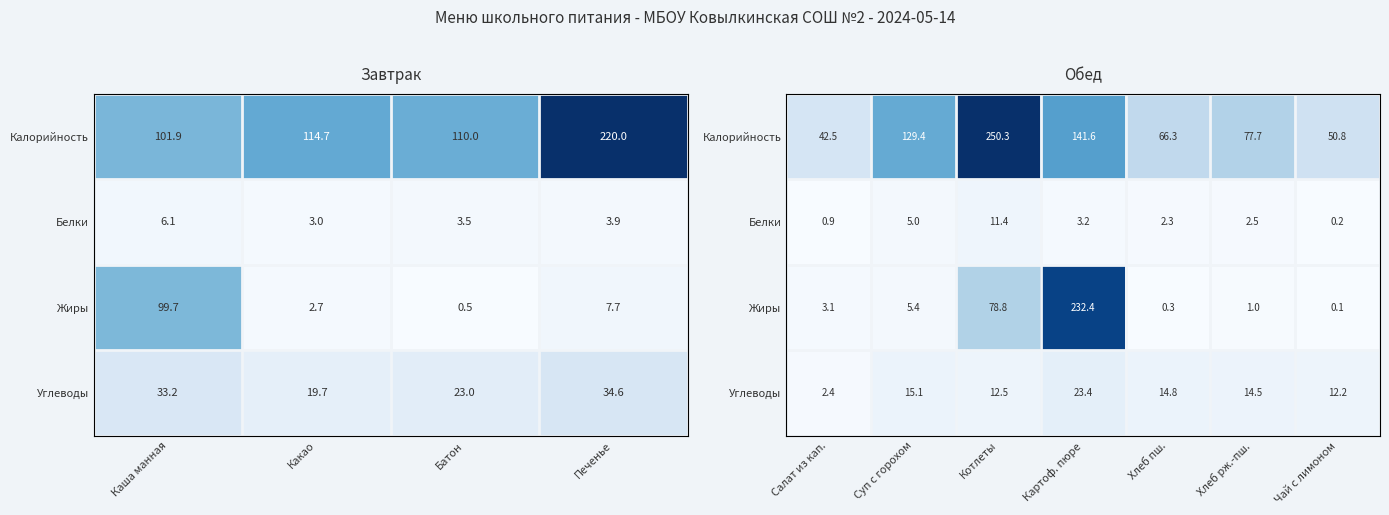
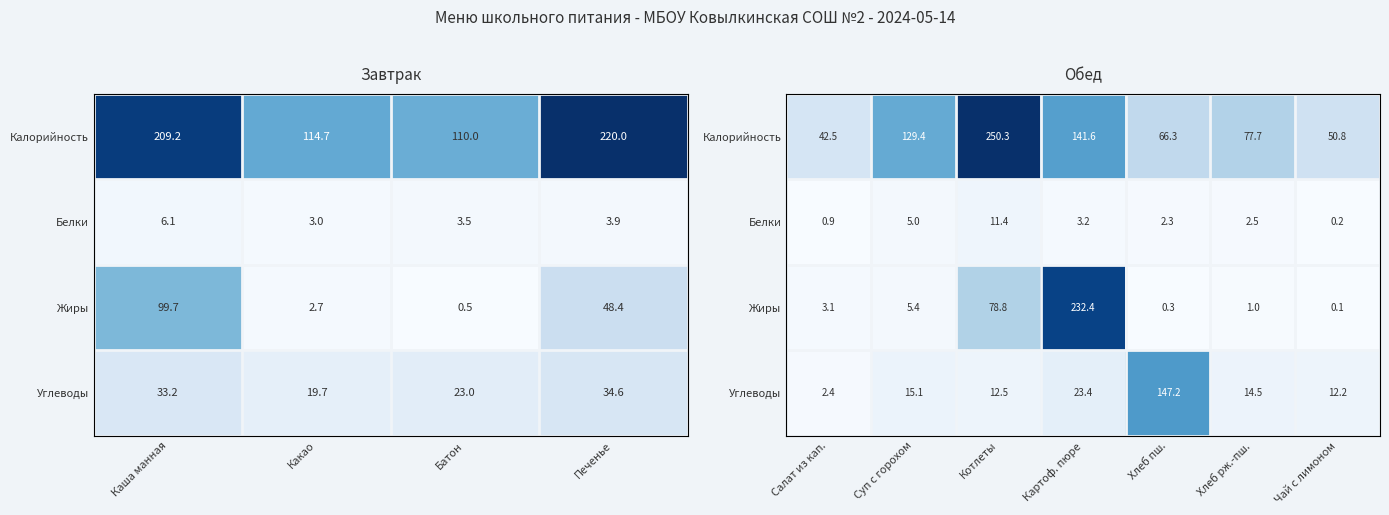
  {
    "Завтрак": {
      "Калорийность": {
-       "Каша манная": 101.9,
+       "Каша манная": 209.2,
        "Какао": 114.7,
        "Батон": 110.0,
        "Печенье": 220.0
      },
      "Белки": {
        "Каша манная": 6.1,
        "Какао": 3.0,
        "Батон": 3.5,
        "Печенье": 3.9
      },
      "Жиры": {
        "Каша манная": 99.7,
        "Какао": 2.7,
        "Батон": 0.5,
-       "Печенье": 7.7
+       "Печенье": 48.4
      },
      "Углеводы": {
        "Каша манная": 33.2,
        "Какао": 19.7,
        "Батон": 23.0,
        "Печенье": 34.6
      }
    },
    "Обед": {
      "Калорийность": {
        "Салат из кап.": 42.5,
        "Суп с горохом": 129.4,
        "Котлеты": 250.3,
        "Картоф. пюре": 141.6,
        "Хлеб пш.": 66.3,
        "Хлеб рж.-пш.": 77.7,
        "Чай с лимоном": 50.8
      },
      "Белки": {
        "Салат из кап.": 0.9,
        "Суп с горохом": 5.0,
        "Котлеты": 11.4,
        "Картоф. пюре": 3.2,
        "Хлеб пш.": 2.3,
        "Хлеб рж.-пш.": 2.5,
        "Чай с лимоном": 0.2
      },
      "Жиры": {
        "Салат из кап.": 3.1,
        "Суп с горохом": 5.4,
        "Котлеты": 78.8,
        "Картоф. пюре": 232.4,
        "Хлеб пш.": 0.3,
        "Хлеб рж.-пш.": 1.0,
        "Чай с лимоном": 0.1
      },
      "Углеводы": {
        "Салат из кап.": 2.4,
        "Суп с горохом": 15.1,
        "Котлеты": 12.5,
        "Картоф. пюре": 23.4,
-       "Хлеб пш.": 14.8,
+       "Хлеб пш.": 147.2,
        "Хлеб рж.-пш.": 14.5,
        "Чай с лимоном": 12.2
      }
    }
  }
